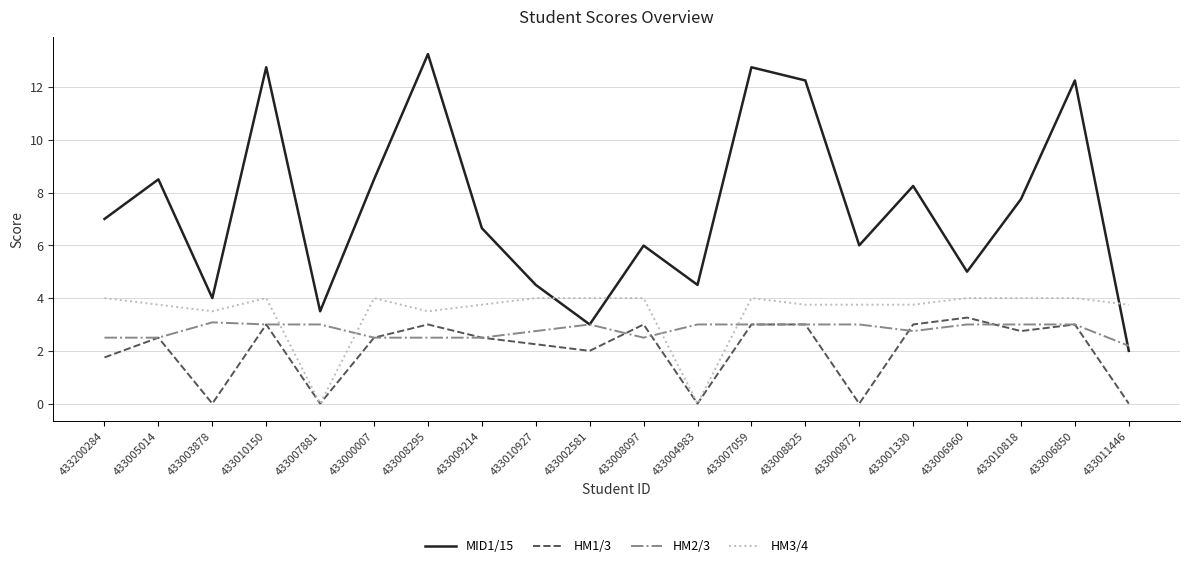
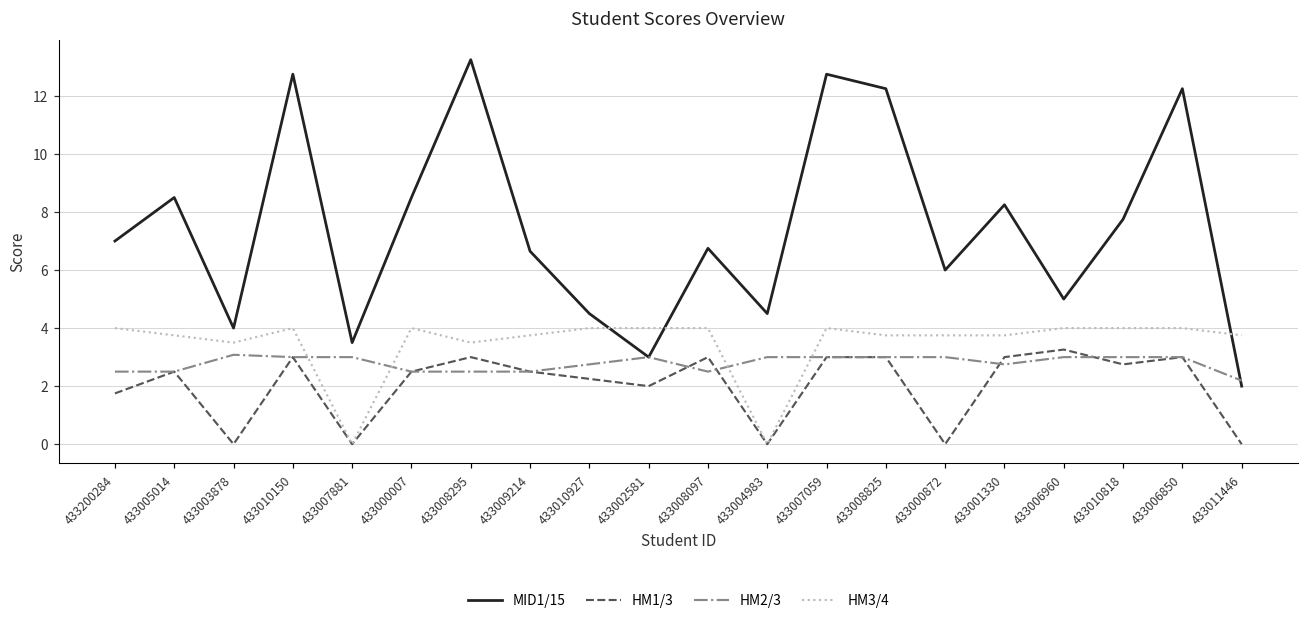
  {
    "MID1/15": {
      "433200284": 7.0,
      "433005014": 8.5,
      "433003878": 4.0,
      "433010150": 12.8,
      "433007881": 3.5,
      "433000007": 8.5,
      "433008295": 13.3,
      "433009214": 6.7,
      "433010927": 4.5,
-     "433008097": 6.0,
+     "433008097": 6.8,
      "433004983": 4.5,
      "433007059": 12.8,
      "433008825": 12.3,
      "433000872": 6.0,
      "433001330": 8.3,
      "433006960": 5.0,
      "433010818": 7.8,
      "433006850": 12.3,
      "433011446": 2.0
    },
    "HM1/3": {
      "433200284": 1.8,
      "433003878": 0.0,
      "433008295": 3.0,
      "433010927": 2.3,
      "433002581": 2.0,
      "433008097": 3.0,
      "433000872": 0.0,
      "433001330": 3.0,
      "433006960": 3.3,
      "433010818": 2.8,
      "433011446": 0.0
    },
    "HM2/3": {
      "433200284": 2.5,
      "433003878": 3.1,
      "433007881": 3.0,
      "433008295": 2.5,
      "433010927": 2.8,
      "433008097": 2.5,
      "433004983": 3.0,
      "433000872": 3.0,
      "433001330": 2.8,
      "433006960": 3.0,
      "433010818": 3.0,
      "433011446": 2.2
    },
    "HM3/4": {
      "433200284": 4.0,
      "433005014": 3.8,
      "433003878": 3.5,
      "433010150": 4.0,
      "433000007": 4.0,
      "433008295": 3.5,
      "433009214": 3.8,
      "433010927": 4.0,
      "433002581": 4.0,
      "433008097": 4.0,
      "433007059": 4.0,
      "433008825": 3.8,
      "433000872": 3.8,
      "433001330": 3.8,
      "433006960": 4.0,
      "433010818": 4.0,
      "433006850": 4.0,
      "433011446": 3.8
    }
  }
